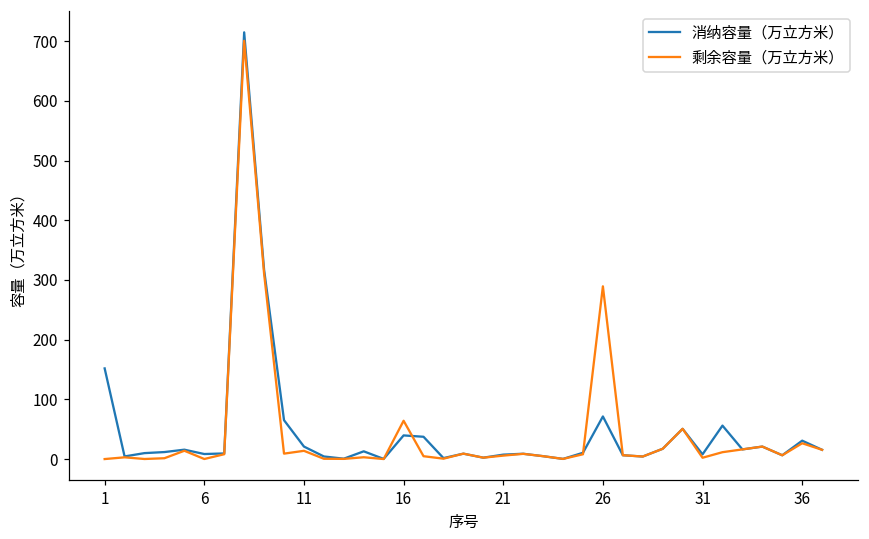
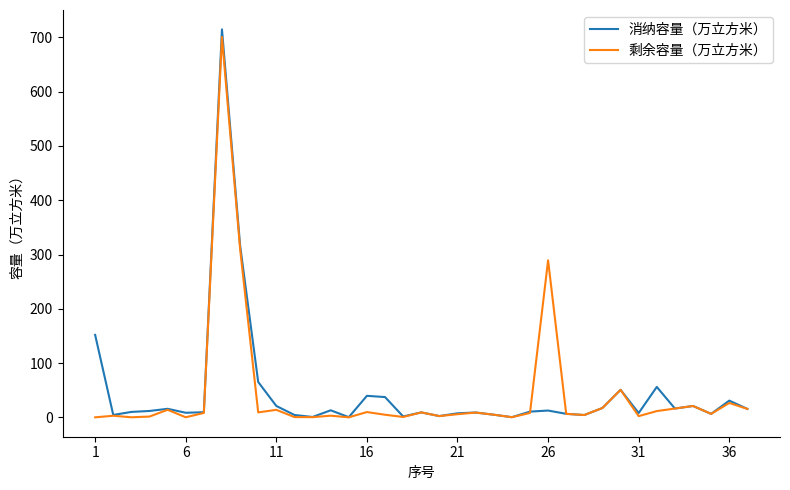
  {
    "消纳容量（万立方米）": {
      "1": 150,
      "6": 10,
      "11": 20,
      "16": 40,
-     "26": 70,
+     "26": 10,
      "31": 10
    },
    "剩余容量（万立方米）": {
      "1": 0,
      "6": 0,
      "11": 10,
-     "16": 60,
+     "16": 10,
      "26": 290,
      "31": 0
    }
  }
